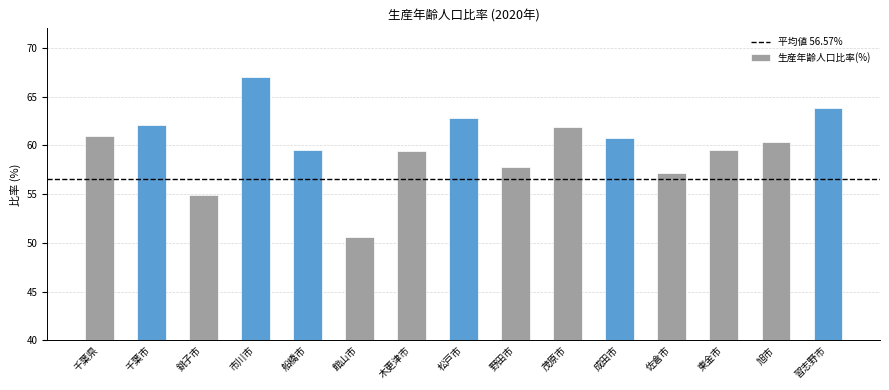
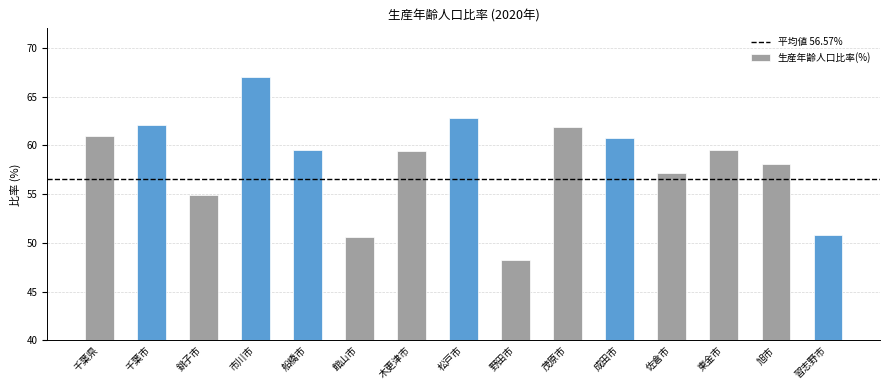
  {
    "千葉県": 61,
    "千葉市": 62,
    "銚子市": 55,
    "市川市": 67,
    "船橋市": 60,
    "館山市": 51,
    "木更津市": 59,
    "松戸市": 63,
-   "野田市": 58,
+   "野田市": 48,
    "茂原市": 62,
    "成田市": 61,
    "佐倉市": 57,
    "東金市": 60,
-   "旭市": 60,
-   "習志野市": 64
+   "旭市": 58,
+   "習志野市": 51
  }
